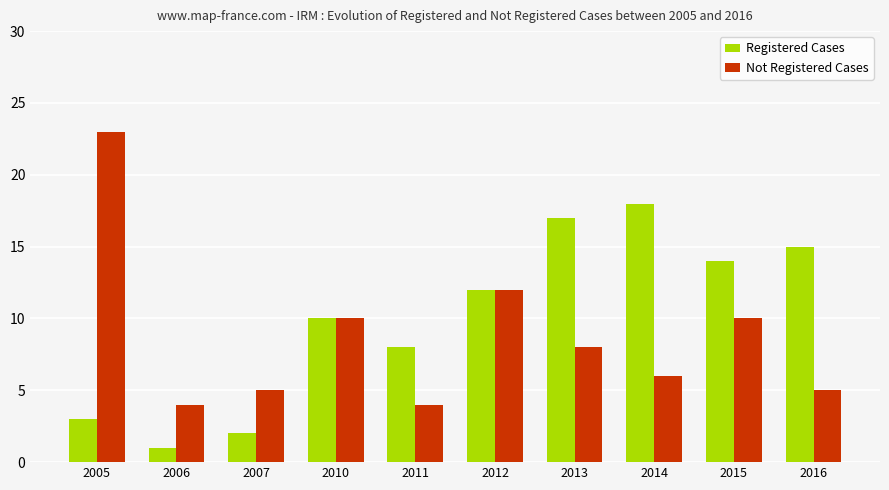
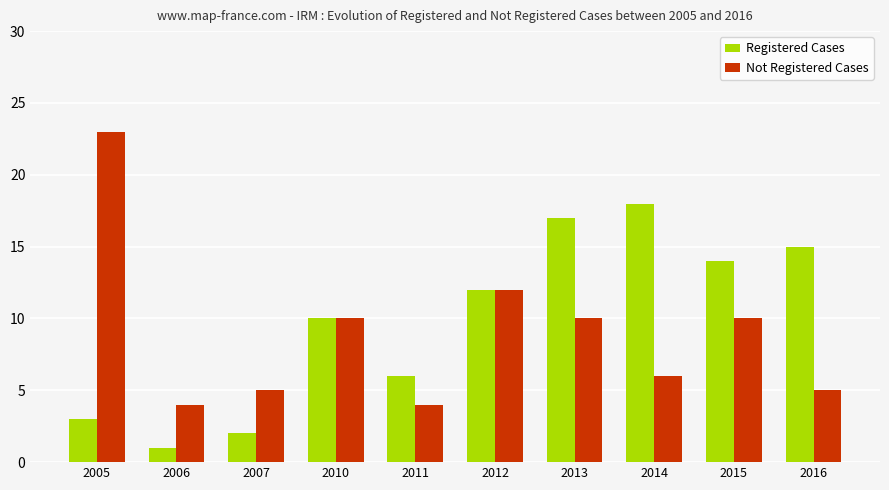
  {
    "Registered Cases": {
      "2005": 3,
      "2006": 1,
      "2007": 2,
      "2010": 10,
-     "2011": 8,
+     "2011": 6,
      "2012": 12,
      "2013": 17,
      "2014": 18,
      "2015": 14,
      "2016": 15
    },
    "Not Registered Cases": {
      "2005": 23,
      "2006": 4,
      "2007": 5,
      "2010": 10,
      "2011": 4,
      "2012": 12,
-     "2013": 8,
+     "2013": 10,
      "2014": 6,
      "2015": 10,
      "2016": 5
    }
  }
